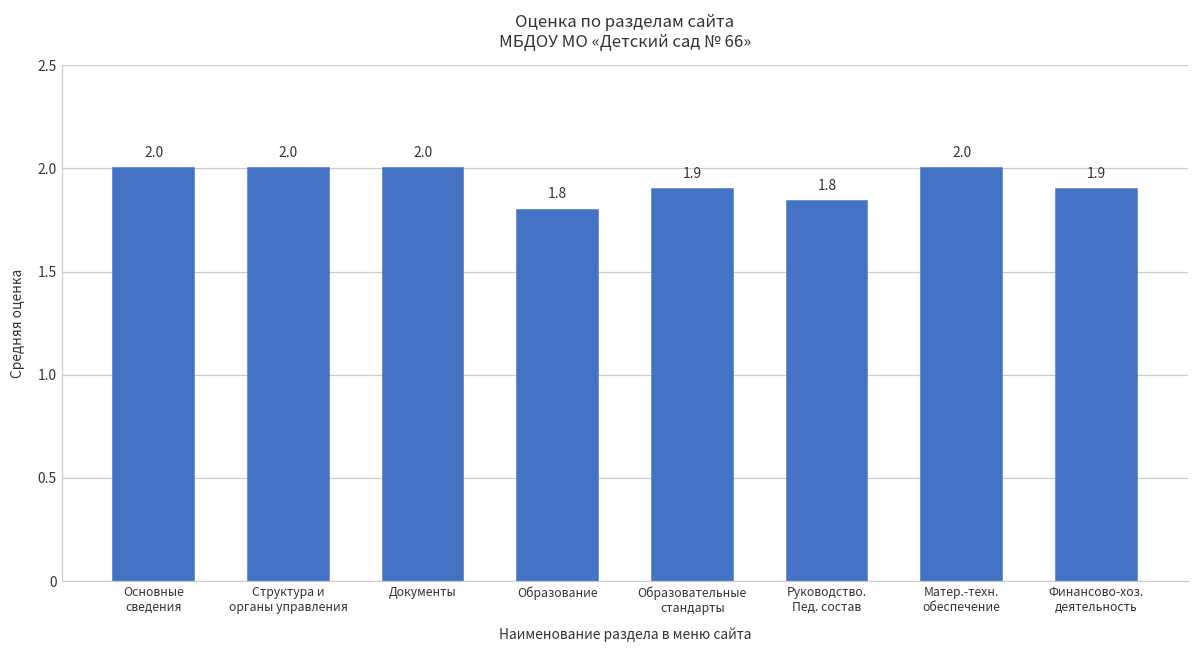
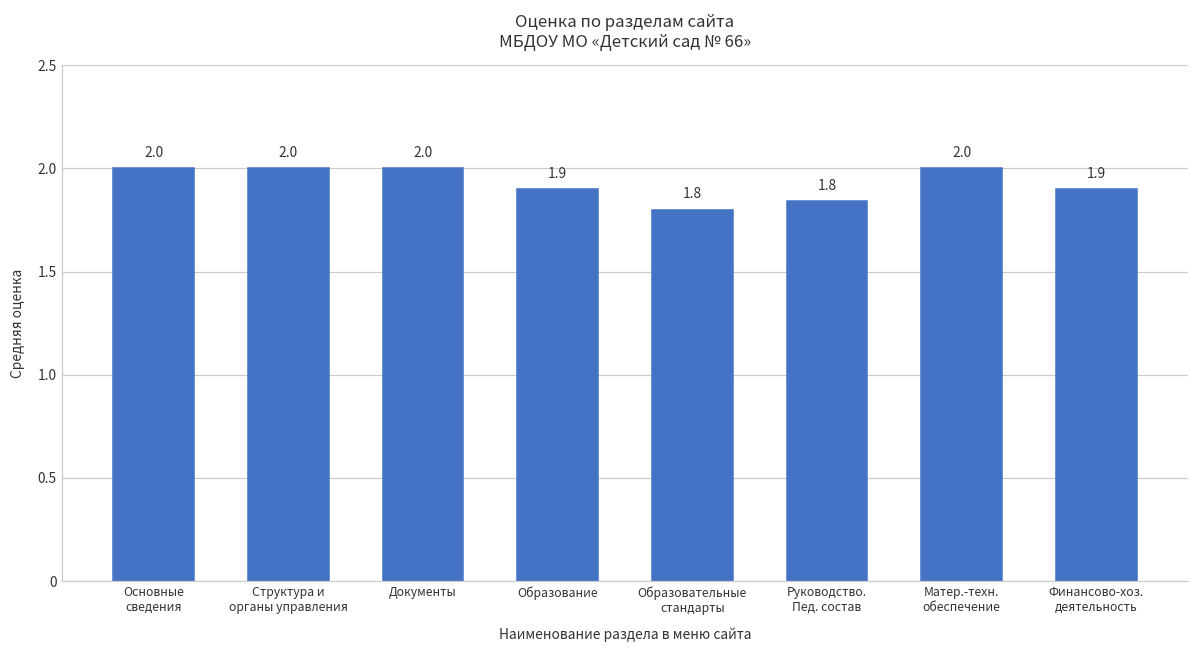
  {
    "Основные сведения": 2.0,
    "Структура и органы управления": 2.0,
    "Документы": 2.0,
-   "Образование": 1.8,
-   "Образовательные стандарты": 1.9,
+   "Образование": 1.9,
+   "Образовательные стандарты": 1.8,
    "Руководство. Пед. состав": 1.8,
    "Матер.-техн. обеспечение": 2.0,
    "Финансово-хоз. деятельность": 1.9
  }
